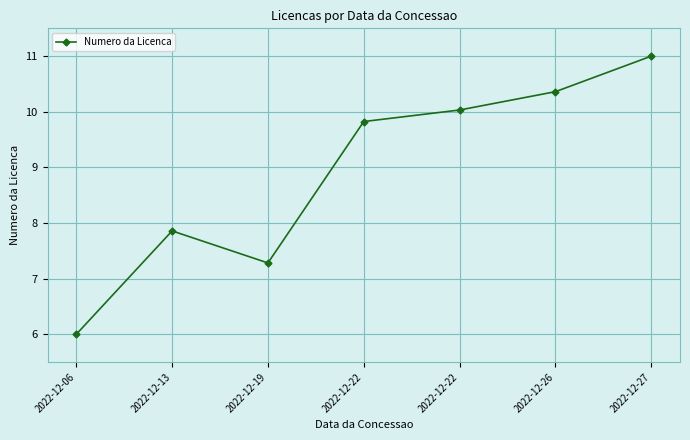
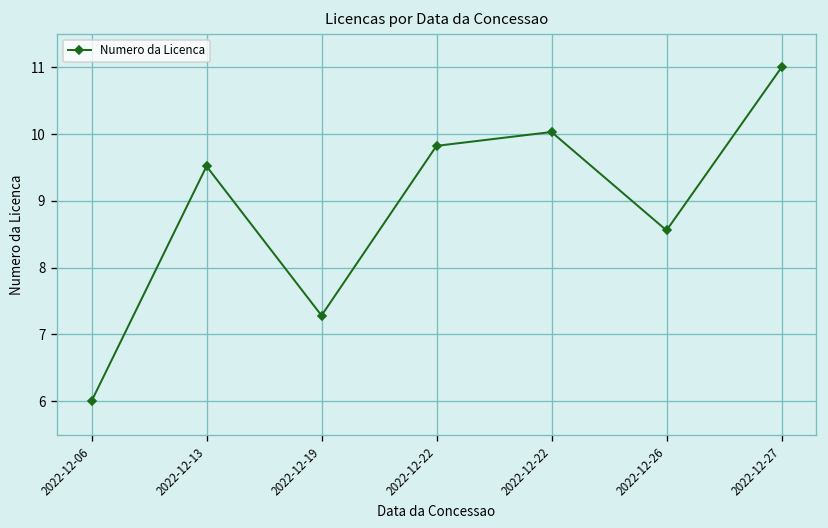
  {
    "2022-12-06": 6.0,
-   "2022-12-13": 7.9,
+   "2022-12-13": 9.5,
    "2022-12-19": 7.3,
-   "2022-12-26": 10.4,
+   "2022-12-26": 8.6,
    "2022-12-27": 11.0
  }
